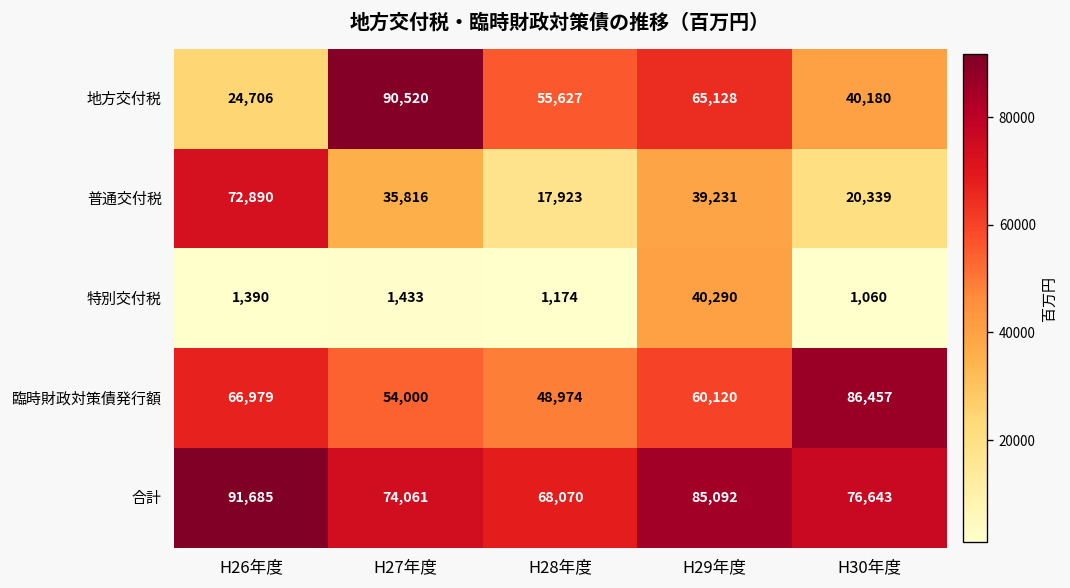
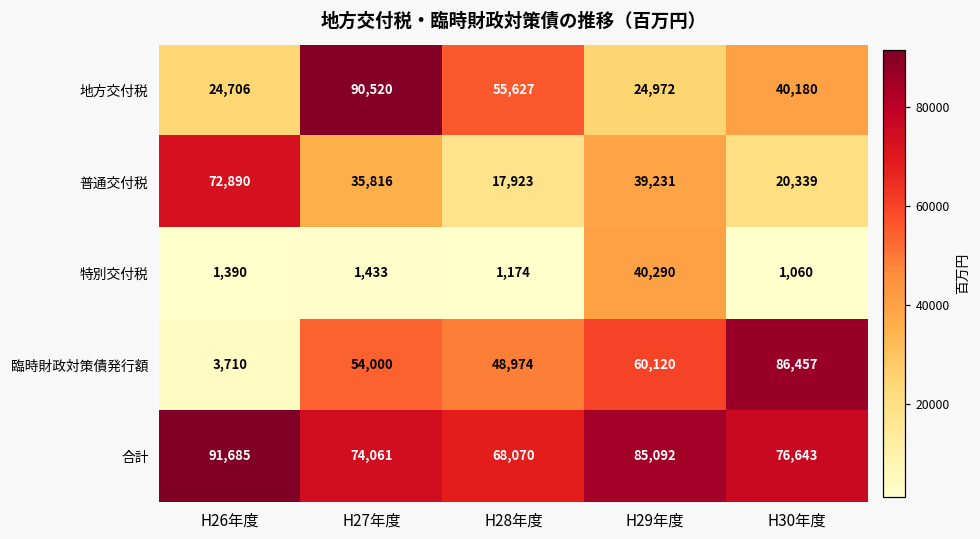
  {
    "地方交付税": {
      "H26年度": "24,706",
      "H27年度": "90,520",
      "H28年度": "55,627",
-     "H29年度": "65,128",
+     "H29年度": "24,972",
      "H30年度": "40,180"
    },
    "普通交付税": {
      "H26年度": "72,890",
      "H27年度": "35,816",
      "H28年度": "17,923",
      "H29年度": "39,231",
      "H30年度": "20,339"
    },
    "特別交付税": {
      "H26年度": "1,390",
      "H27年度": "1,433",
      "H28年度": "1,174",
      "H29年度": "40,290",
      "H30年度": "1,060"
    },
    "臨時財政対策債発行額": {
-     "H26年度": "66,979",
+     "H26年度": "3,710",
      "H27年度": "54,000",
      "H28年度": "48,974",
      "H29年度": "60,120",
      "H30年度": "86,457"
    },
    "合計": {
      "H26年度": "91,685",
      "H27年度": "74,061",
      "H28年度": "68,070",
      "H29年度": "85,092",
      "H30年度": "76,643"
    }
  }
